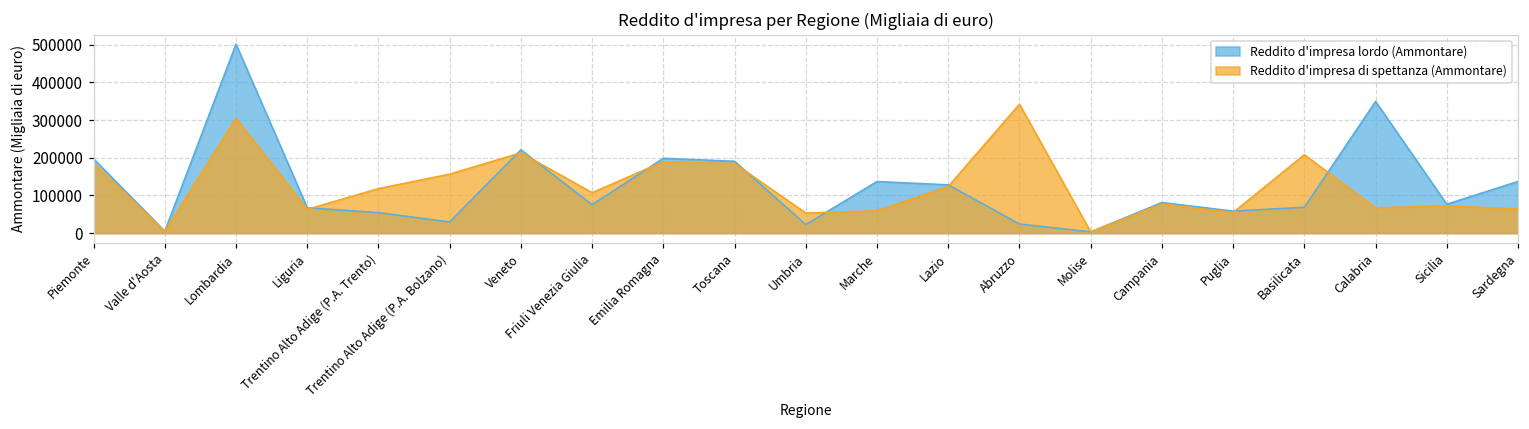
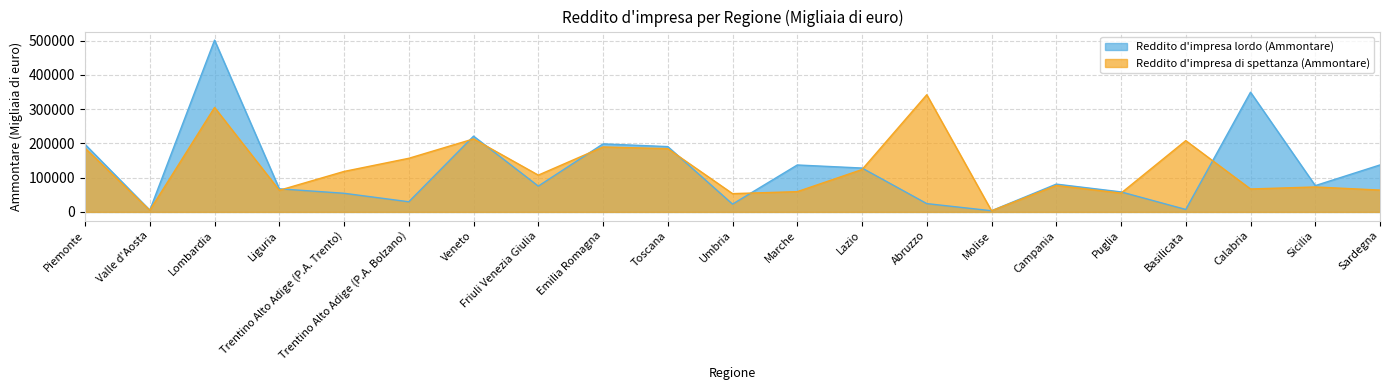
  {
    "Reddito d'impresa lordo (Ammontare)": {
      "Piemonte": 200000,
      "Lombardia": 500000,
      "Trentino Alto Adige (P.A. Trento)": 50000,
      "Trentino Alto Adige (P.A. Bolzano)": 30000,
      "Veneto": 220000,
      "Friuli Venezia Giulia": 80000,
      "Emilia Romagna": 200000,
      "Umbria": 20000,
      "Marche": 140000,
      "Abruzzo": 20000,
-     "Basilicata": 70000,
+     "Basilicata": 10000,
      "Calabria": 350000,
      "Sardegna": 140000
    },
    "Reddito d'impresa di spettanza (Ammontare)": {
      "Piemonte": 190000,
      "Lombardia": 300000,
      "Trentino Alto Adige (P.A. Trento)": 120000,
      "Trentino Alto Adige (P.A. Bolzano)": 160000,
      "Veneto": 210000,
      "Friuli Venezia Giulia": 110000,
      "Emilia Romagna": 190000,
      "Umbria": 50000,
      "Marche": 60000,
      "Abruzzo": 340000,
      "Basilicata": 210000,
      "Calabria": 70000,
      "Sardegna": 60000
    }
  }
